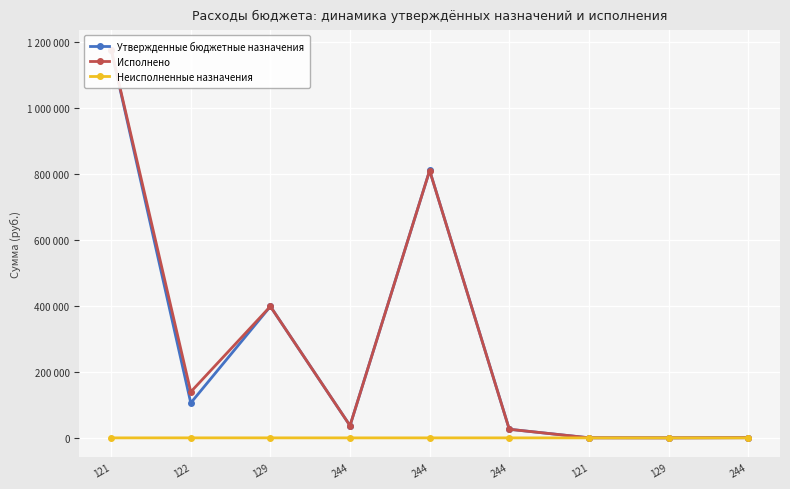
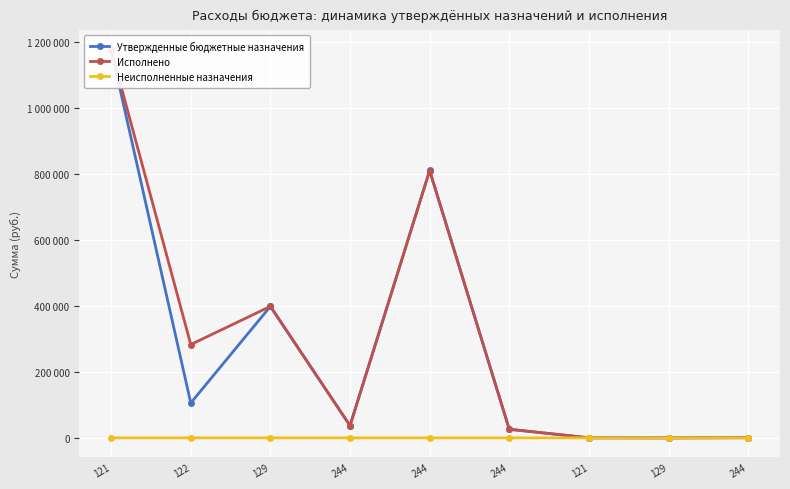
  {
    "Утвержденные бюджетные назначения": {
      "122": 110000
    },
    "Исполнено": {
-     "122": 140000
+     "122": 280000
    },
    "Неисполненные назначения": {
      "122": 0
    }
  }
